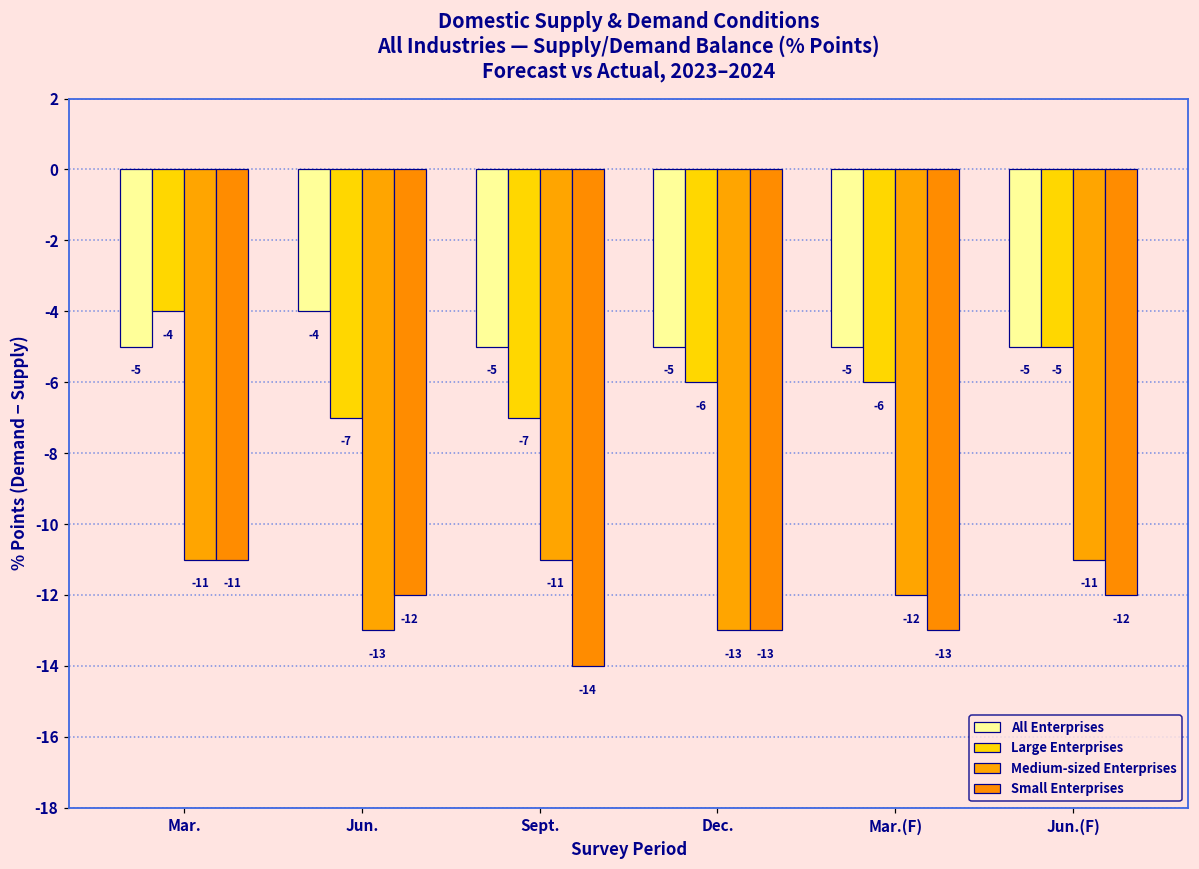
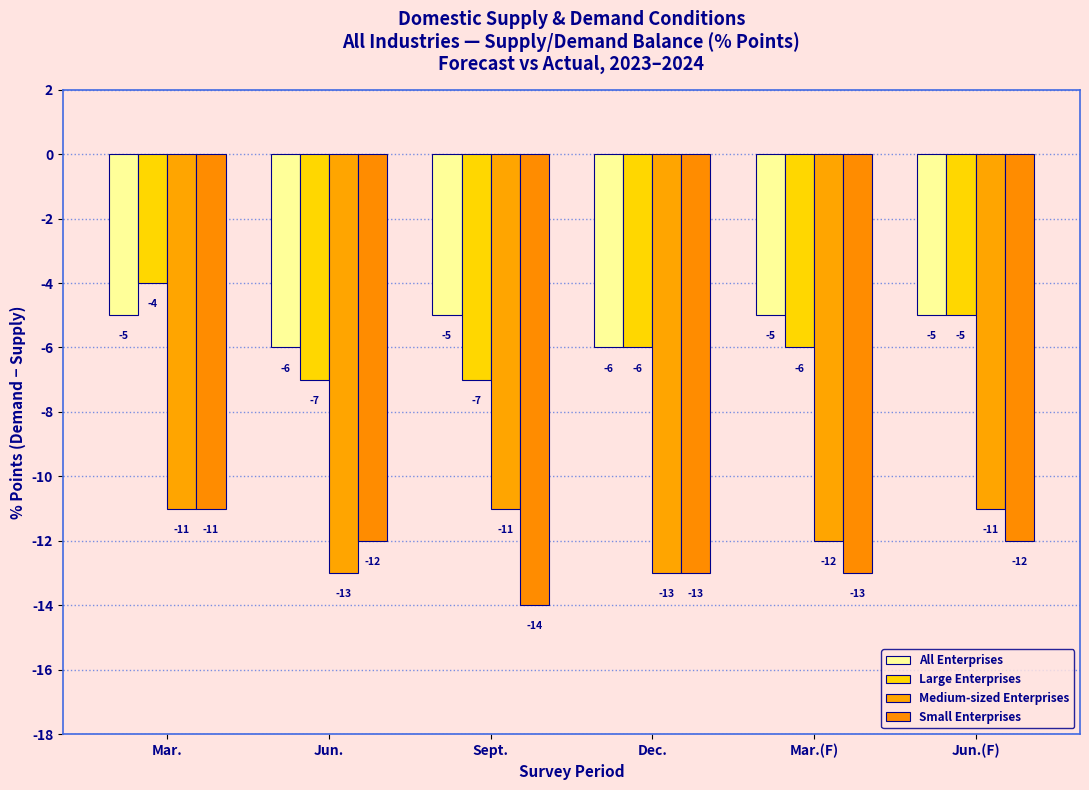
  {
    "All Enterprises": {
      "Mar.": -5,
-     "Jun.": -4,
+     "Jun.": -6,
      "Sept.": -5,
-     "Dec.": -5,
+     "Dec.": -6,
      "Mar.(F)": -5,
      "Jun.(F)": -5
    }
  }
